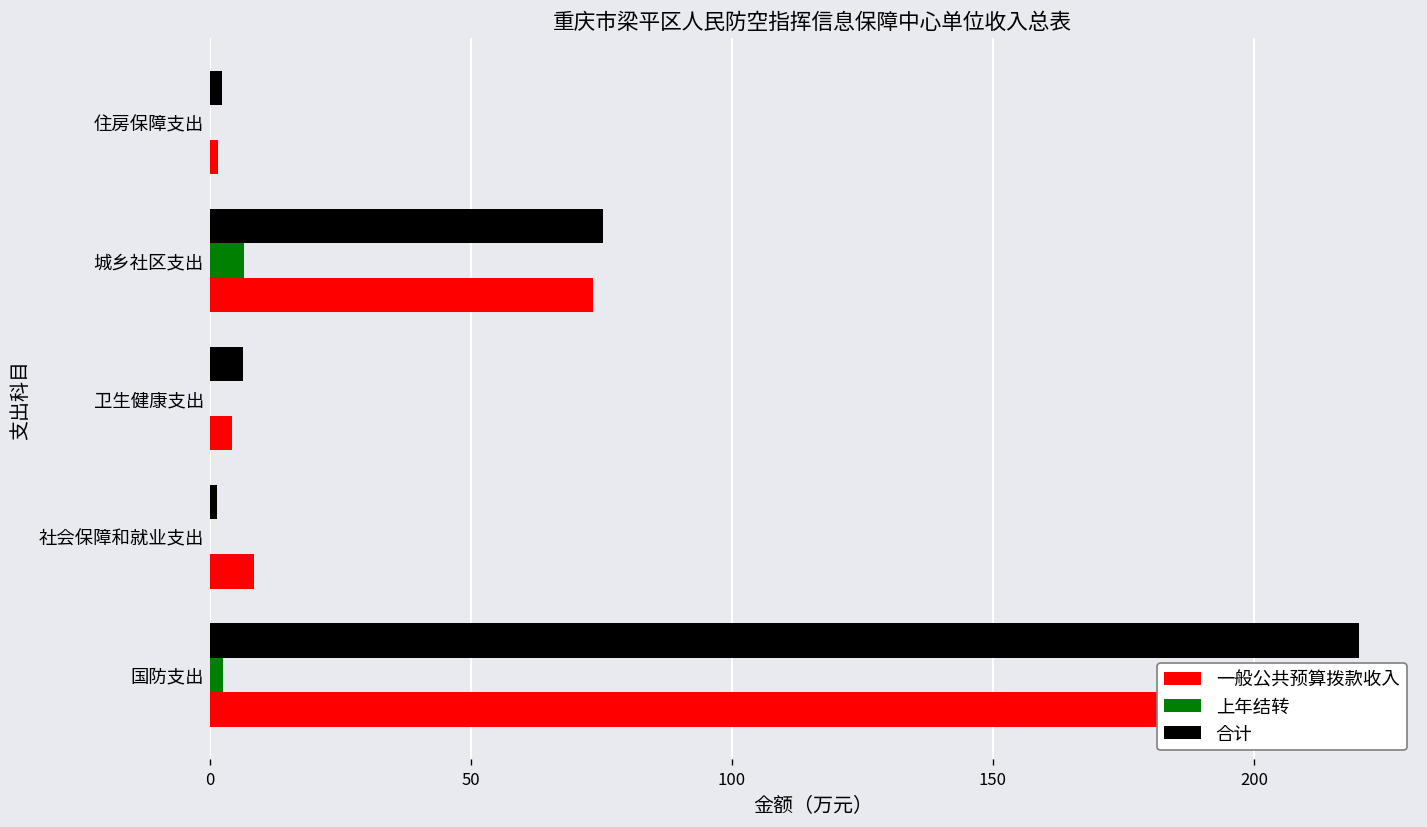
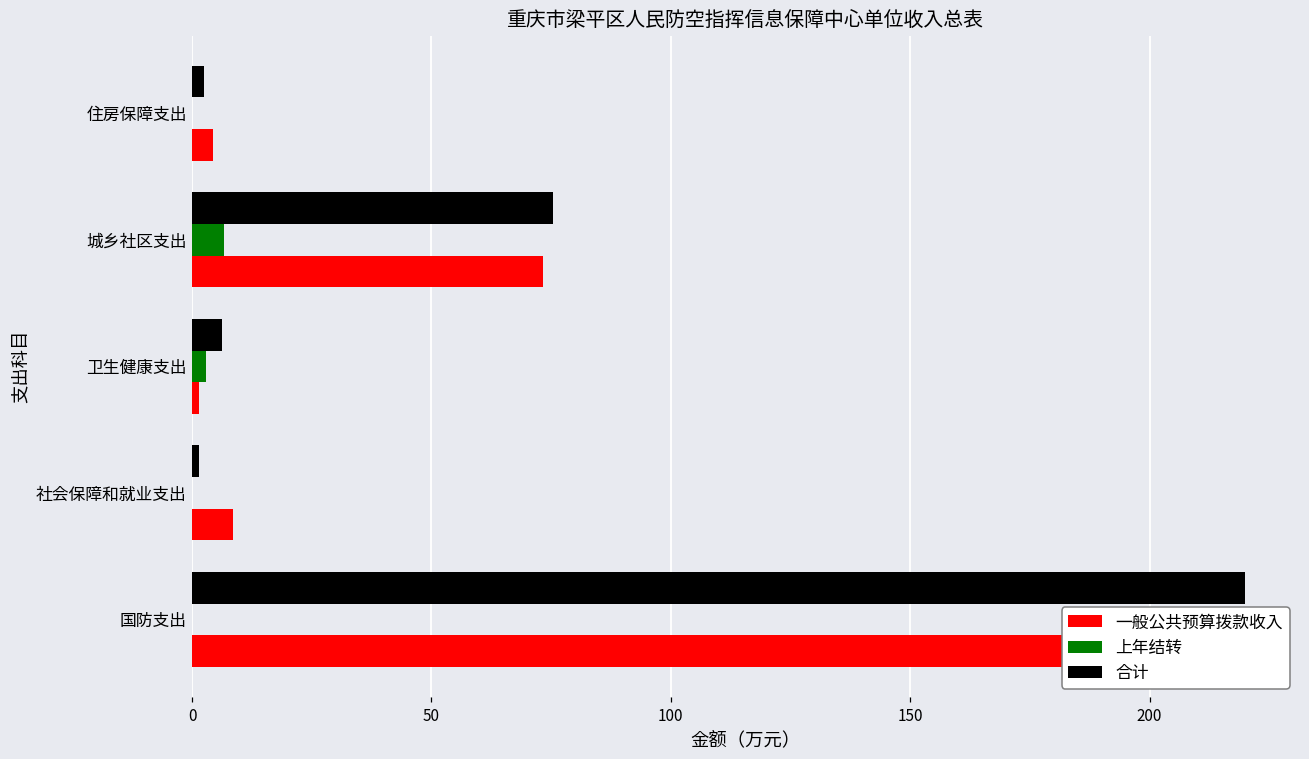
  {
    "一般公共预算拨款收入": {
-     "住房保障支出": 2,
+     "住房保障支出": 4,
      "城乡社区支出": 73,
-     "卫生健康支出": 4,
+     "卫生健康支出": 2,
      "社会保障和就业支出": 9
    },
    "上年结转": {
      "住房保障支出": 0,
      "城乡社区支出": 7,
-     "卫生健康支出": 0,
+     "卫生健康支出": 3,
      "社会保障和就业支出": 0,
-     "国防支出": 3
+     "国防支出": 0
    },
    "合计": {
      "住房保障支出": 2,
      "城乡社区支出": 75,
      "卫生健康支出": 6,
      "社会保障和就业支出": 1,
      "国防支出": 220
    }
  }
